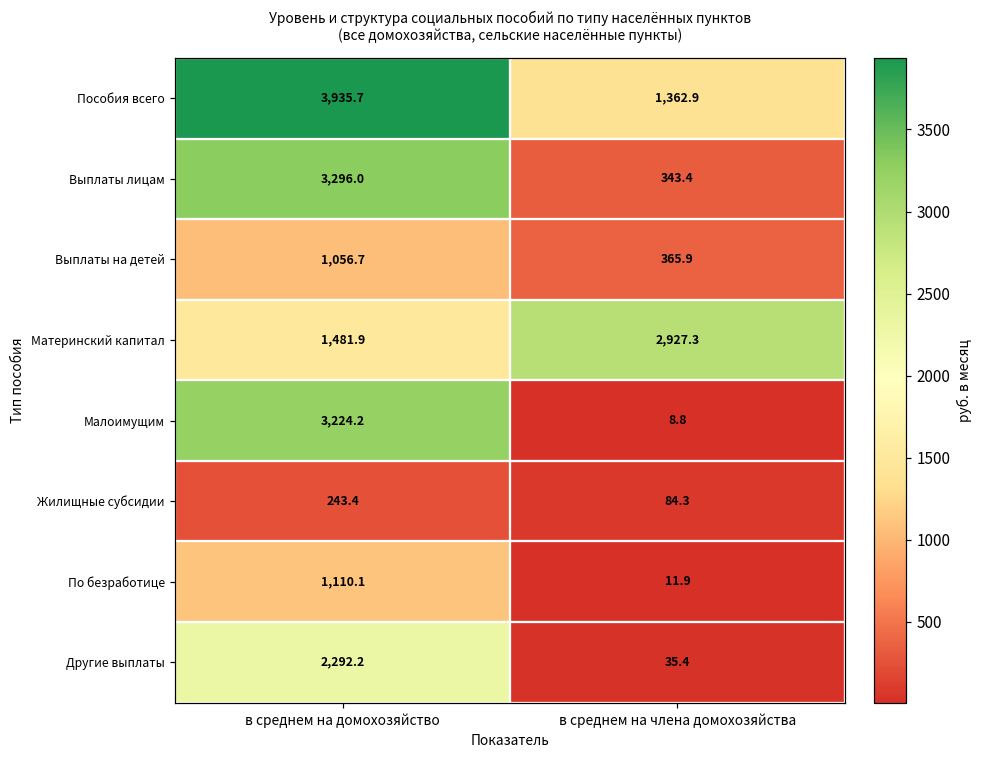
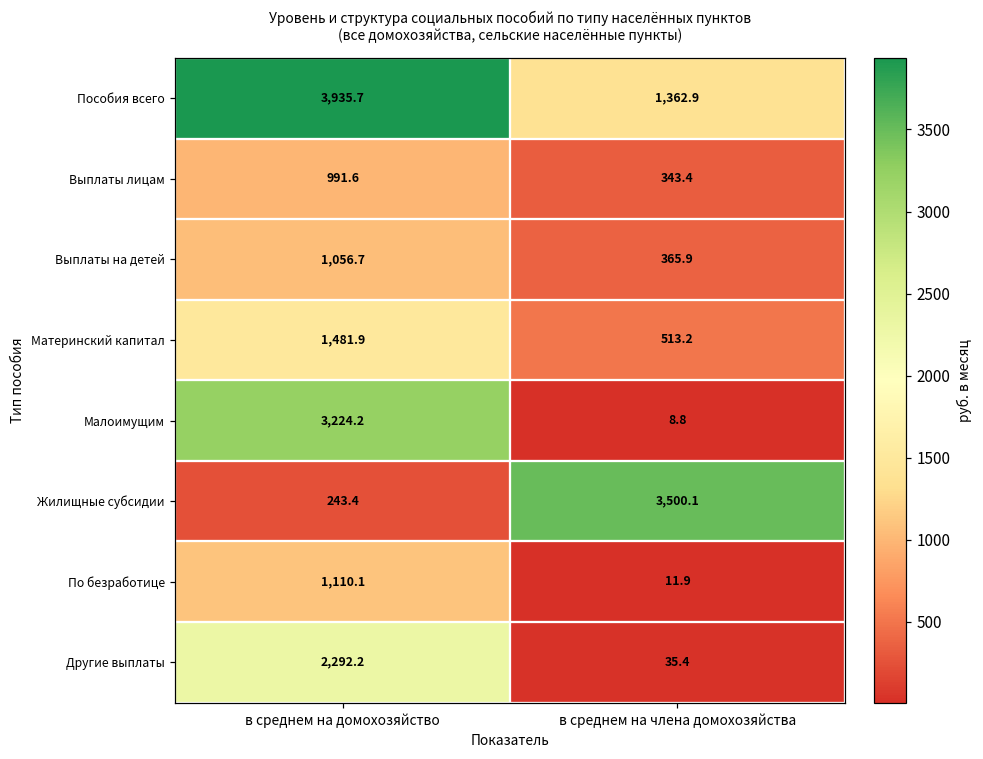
  {
    "Пособия всего": {
      "в среднем на домохозяйство": "3,935.7",
      "в среднем на члена домохозяйства": "1,362.9"
    },
    "Выплаты лицам": {
-     "в среднем на домохозяйство": "3,296.0",
+     "в среднем на домохозяйство": "991.6",
      "в среднем на члена домохозяйства": "343.4"
    },
    "Выплаты на детей": {
      "в среднем на домохозяйство": "1,056.7",
      "в среднем на члена домохозяйства": "365.9"
    },
    "Материнский капитал": {
      "в среднем на домохозяйство": "1,481.9",
-     "в среднем на члена домохозяйства": "2,927.3"
+     "в среднем на члена домохозяйства": "513.2"
    },
    "Малоимущим": {
      "в среднем на домохозяйство": "3,224.2",
      "в среднем на члена домохозяйства": "8.8"
    },
    "Жилищные субсидии": {
      "в среднем на домохозяйство": "243.4",
-     "в среднем на члена домохозяйства": "84.3"
+     "в среднем на члена домохозяйства": "3,500.1"
    },
    "По безработице": {
      "в среднем на домохозяйство": "1,110.1",
      "в среднем на члена домохозяйства": "11.9"
    },
    "Другие выплаты": {
      "в среднем на домохозяйство": "2,292.2",
      "в среднем на члена домохозяйства": "35.4"
    }
  }
